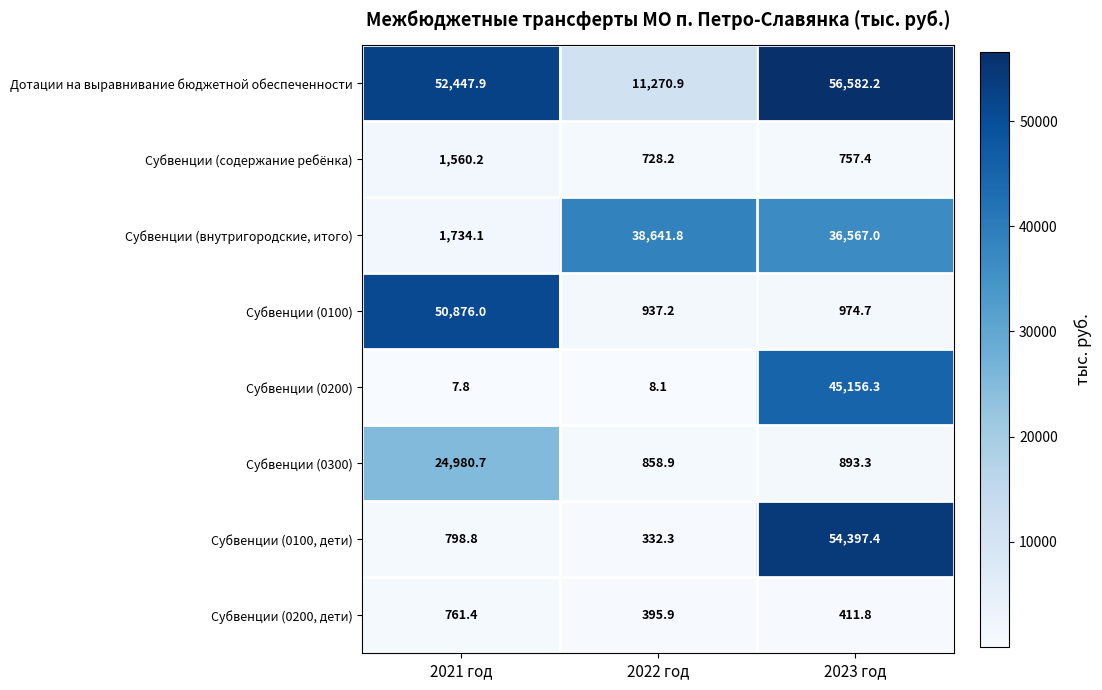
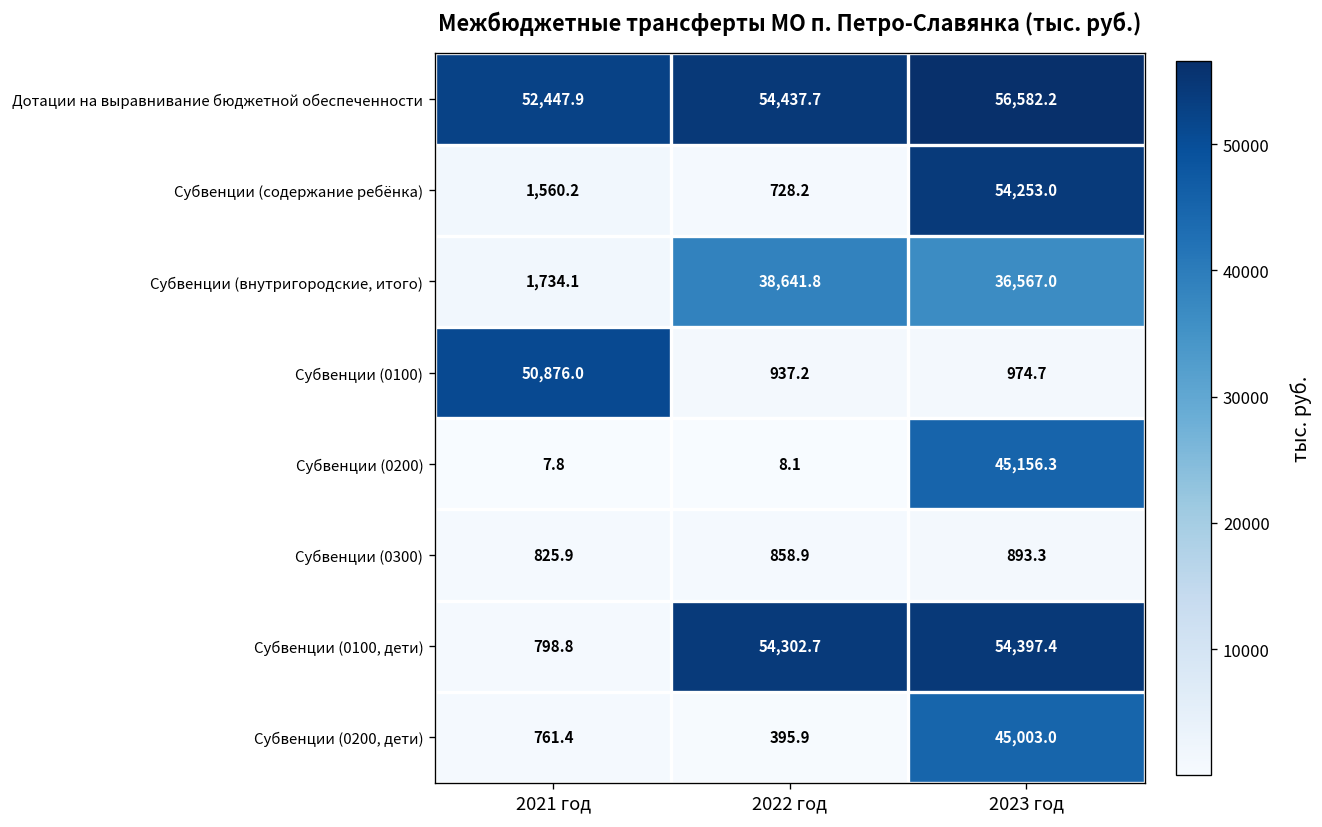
  {
    "Дотации на выравнивание бюджетной обеспеченности": {
      "2021 год": "52,447.9",
-     "2022 год": "11,270.9",
+     "2022 год": "54,437.7",
      "2023 год": "56,582.2"
    },
    "Субвенции (содержание ребёнка)": {
      "2021 год": "1,560.2",
      "2022 год": "728.2",
-     "2023 год": "757.4"
+     "2023 год": "54,253.0"
    },
    "Субвенции (внутригородские, итого)": {
      "2021 год": "1,734.1",
      "2022 год": "38,641.8",
      "2023 год": "36,567.0"
    },
    "Субвенции (0100)": {
      "2021 год": "50,876.0",
      "2022 год": "937.2",
      "2023 год": "974.7"
    },
    "Субвенции (0200)": {
      "2021 год": "7.8",
      "2022 год": "8.1",
      "2023 год": "45,156.3"
    },
    "Субвенции (0300)": {
-     "2021 год": "24,980.7",
+     "2021 год": "825.9",
      "2022 год": "858.9",
      "2023 год": "893.3"
    },
    "Субвенции (0100, дети)": {
      "2021 год": "798.8",
-     "2022 год": "332.3",
+     "2022 год": "54,302.7",
      "2023 год": "54,397.4"
    },
    "Субвенции (0200, дети)": {
      "2021 год": "761.4",
      "2022 год": "395.9",
-     "2023 год": "411.8"
+     "2023 год": "45,003.0"
    }
  }
